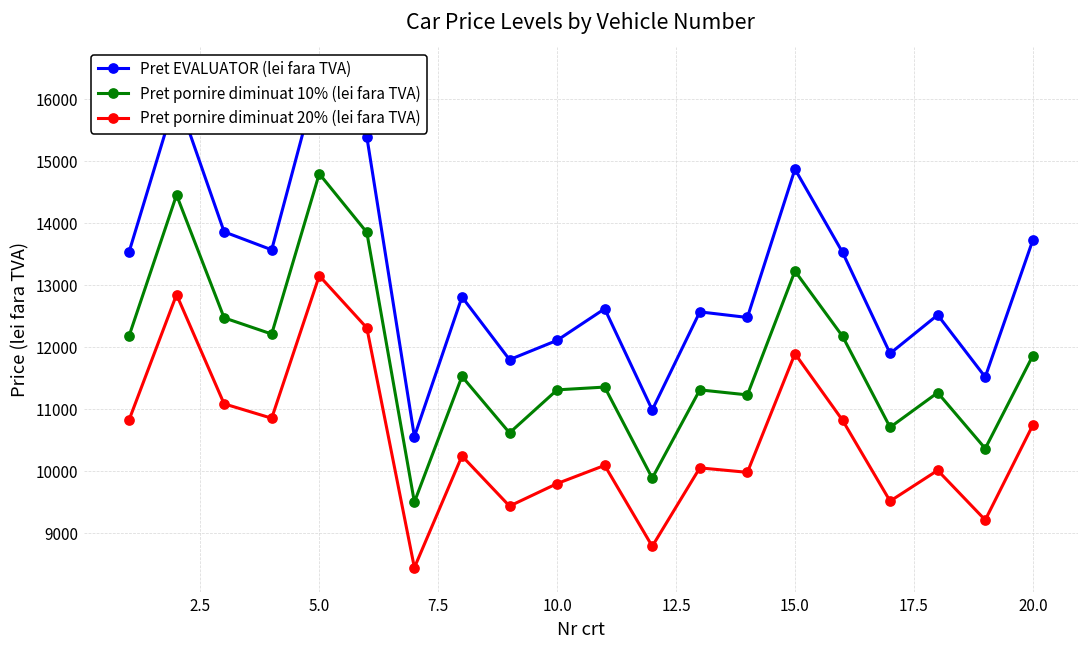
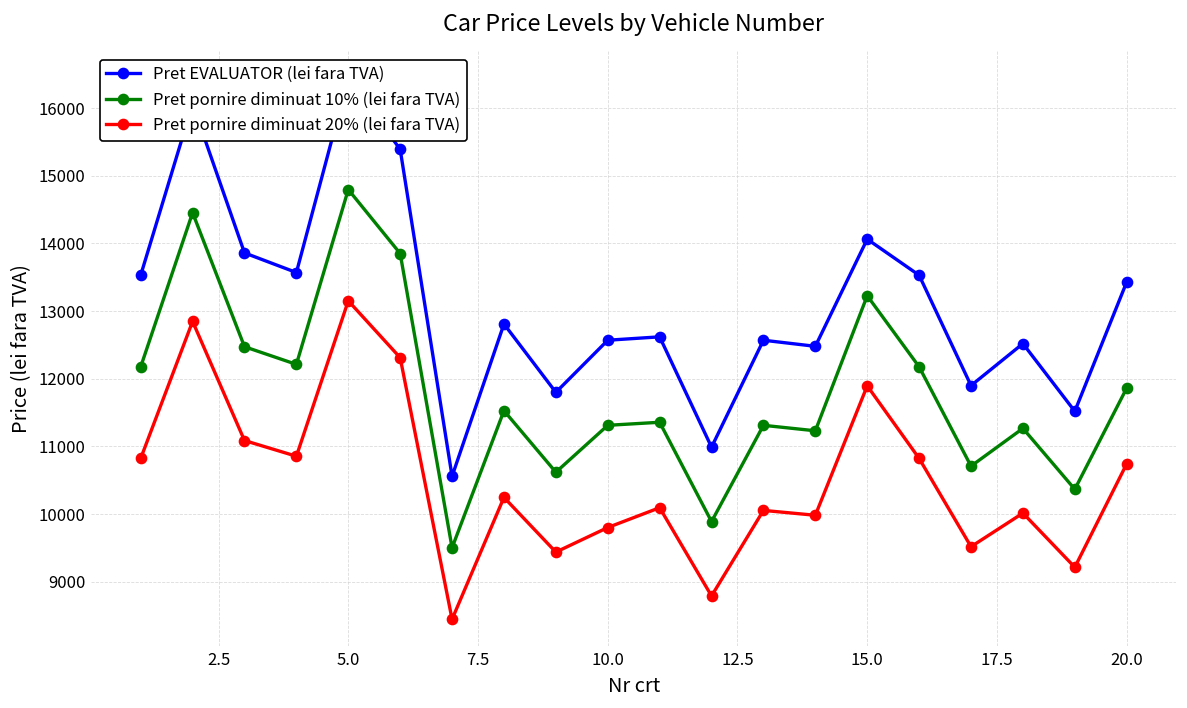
  {
    "Pret EVALUATOR (lei fara TVA)": {
-     "10.0": 12100,
-     "15.0": 14900,
-     "20.0": 13700
+     "10.0": 12600,
+     "15.0": 14100,
+     "20.0": 13400
    },
    "Pret pornire diminuat 10% (lei fara TVA)": {
      "5.0": 14800,
      "10.0": 11300,
      "15.0": 13200,
      "20.0": 11900
    },
    "Pret pornire diminuat 20% (lei fara TVA)": {
      "5.0": 13200,
      "10.0": 9800,
      "15.0": 11900,
      "20.0": 10700
    }
  }
